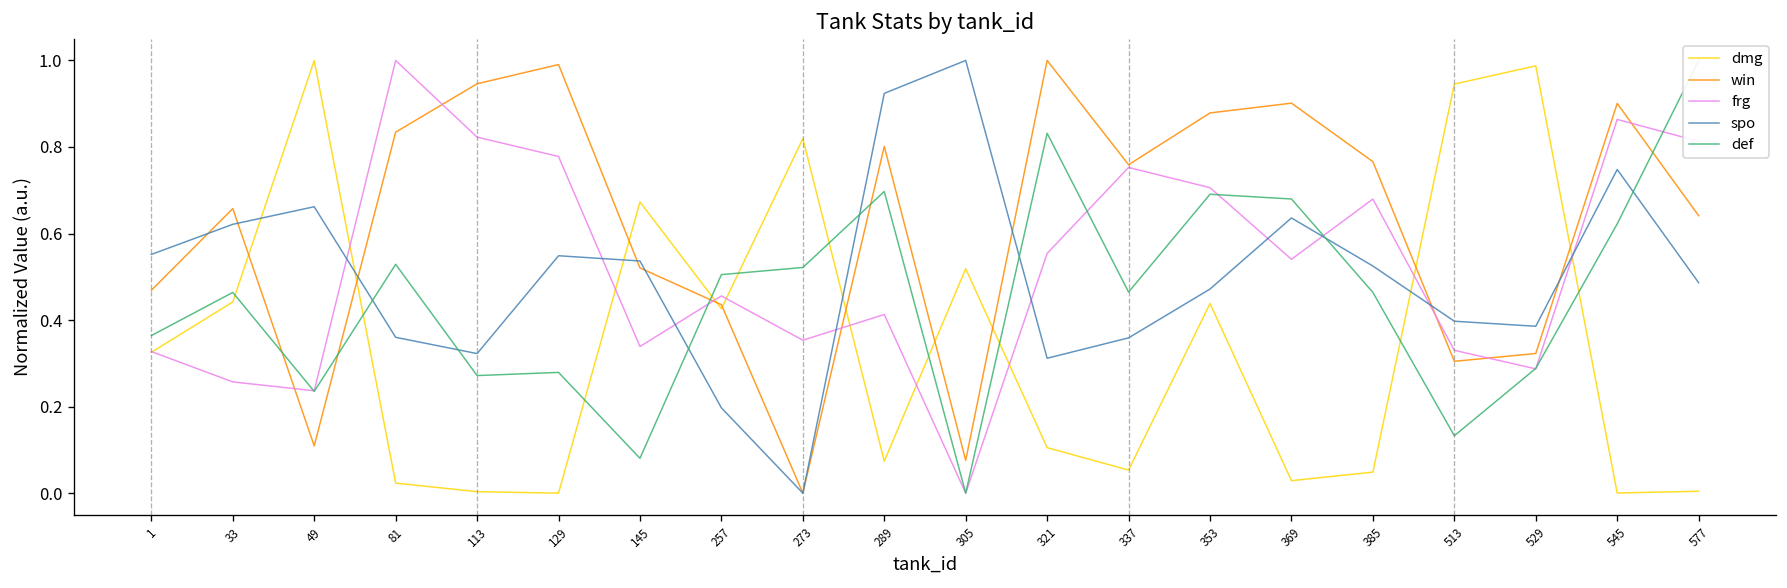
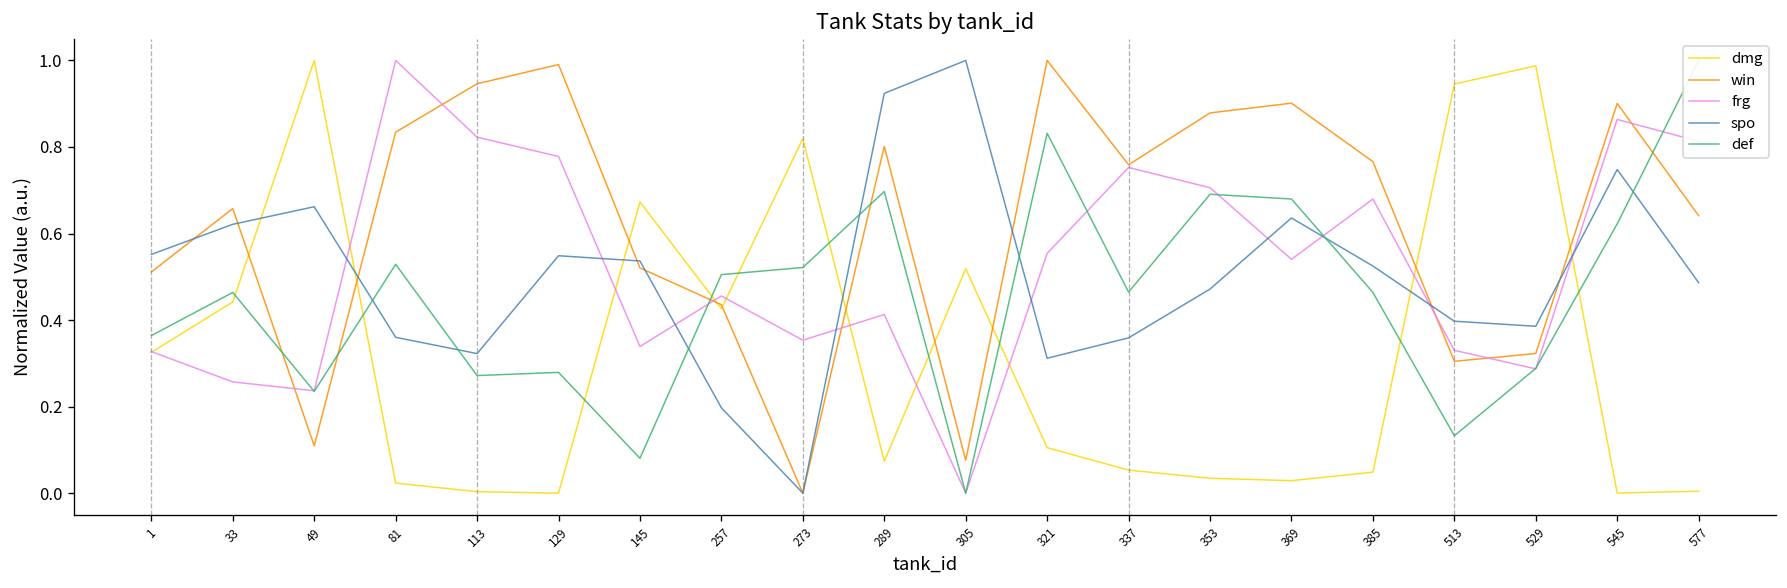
  {
    "dmg": {
      "33": 0.44,
      "49": 1.00,
      "81": 0.02,
      "113": 0.00,
      "129": 0.00,
      "145": 0.67,
      "257": 0.43,
      "273": 0.82,
      "289": 0.07,
      "305": 0.52,
      "321": 0.11,
      "337": 0.05,
-     "353": 0.44,
+     "353": 0.03,
      "369": 0.03,
      "385": 0.05,
      "513": 0.95,
      "529": 0.99,
      "545": 0.00,
      "577": 0.00
    },
    "win": {
-     "1": 0.47,
+     "1": 0.51,
      "33": 0.66,
      "49": 0.11,
      "81": 0.83,
      "113": 0.95,
      "129": 0.99,
      "145": 0.52,
      "257": 0.44,
      "289": 0.80,
      "305": 0.08,
      "321": 1.00,
      "353": 0.88,
      "369": 0.90,
      "385": 0.77,
      "513": 0.30,
      "529": 0.32,
      "545": 0.90,
      "577": 0.64
    },
    "frg": {
      "33": 0.26,
      "81": 1.00,
      "113": 0.82,
      "129": 0.78,
      "145": 0.34,
      "257": 0.46,
      "273": 0.35,
      "289": 0.41,
      "321": 0.55,
      "353": 0.71,
      "369": 0.54,
      "385": 0.68,
      "513": 0.33,
      "545": 0.86
    },
    "spo": {
      "1": 0.55,
      "33": 0.62,
      "49": 0.66,
      "81": 0.36,
      "113": 0.32,
      "129": 0.55,
      "145": 0.54,
      "257": 0.20,
      "289": 0.92,
      "305": 1.00,
      "321": 0.31,
      "337": 0.36,
      "353": 0.47,
      "369": 0.64,
      "385": 0.52,
      "513": 0.40,
      "529": 0.39,
      "545": 0.75,
      "577": 0.49
    },
    "def": {
      "1": 0.36,
      "33": 0.46,
      "81": 0.53,
      "113": 0.27,
      "129": 0.28,
      "145": 0.08,
      "257": 0.51,
      "273": 0.52,
      "289": 0.70,
      "321": 0.83,
      "337": 0.46,
      "353": 0.69,
      "369": 0.68,
      "385": 0.46,
      "513": 0.13,
      "545": 0.62
    }
  }
